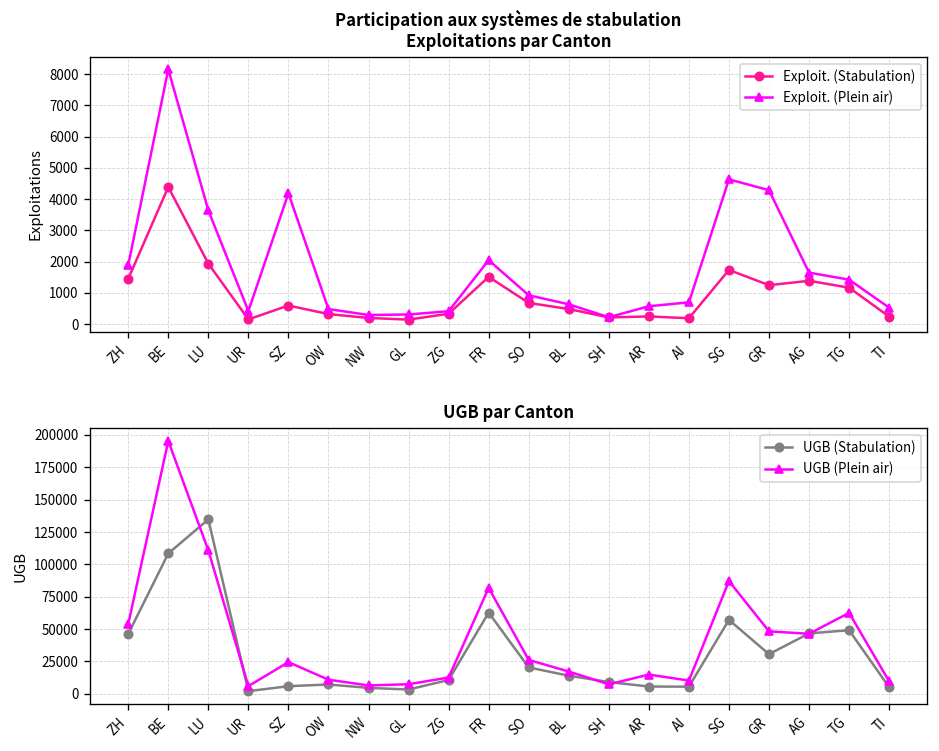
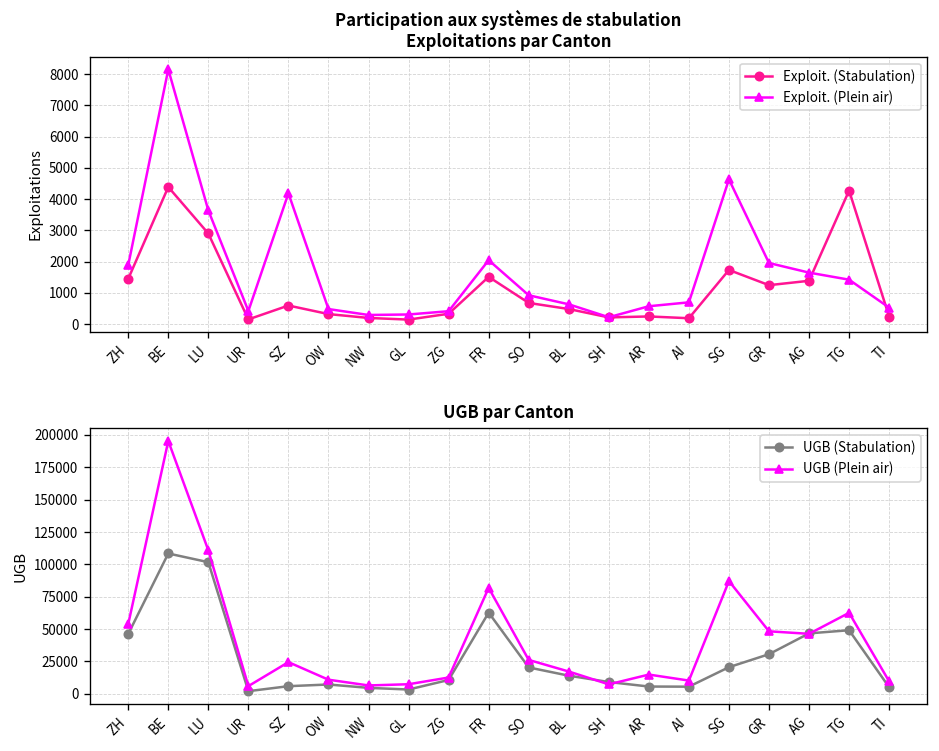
  {
    "Participation aux systèmes de stabulation Exploitations par Canton": {
      "Exploit. (Stabulation)": {
        "ZH": 1400,
        "BE": 4400,
-       "LU": 1900,
+       "LU": 2900,
        "UR": 100,
        "SZ": 600,
        "OW": 300,
        "GL": 100,
        "FR": 1500,
        "SO": 700,
        "BL": 500,
        "AR": 200,
        "AI": 200,
        "SG": 1700,
        "GR": 1200,
        "AG": 1400,
-       "TG": 1200,
+       "TG": 4300,
        "TI": 200
      },
      "Exploit. (Plein air)": {
        "ZH": 1900,
        "BE": 8200,
        "LU": 3600,
        "UR": 400,
        "SZ": 4200,
        "OW": 500,
        "GL": 300,
        "FR": 2000,
        "SO": 900,
        "BL": 600,
        "AR": 600,
        "AI": 700,
        "SG": 4600,
-       "GR": 4300,
+       "GR": 2000,
        "AG": 1600,
        "TG": 1400,
        "TI": 500
      }
    },
    "UGB par Canton": {
      "UGB (Stabulation)": {
        "ZH": 46000,
        "BE": 108000,
-       "LU": 135000,
+       "LU": 102000,
        "UR": 2000,
        "SZ": 6000,
        "OW": 7000,
        "GL": 3000,
        "FR": 63000,
        "SO": 20000,
        "BL": 14000,
        "AR": 6000,
        "AI": 5000,
-       "SG": 57000,
+       "SG": 21000,
        "GR": 31000,
        "TG": 49000,
        "TI": 5000
      },
      "UGB (Plein air)": {
        "ZH": 54000,
        "BE": 195000,
        "LU": 111000,
        "UR": 6000,
        "SZ": 24000,
        "OW": 11000,
        "GL": 7000,
        "FR": 82000,
        "SO": 26000,
        "BL": 17000,
        "AR": 15000,
        "AI": 10000,
        "SG": 87000,
        "GR": 48000,
        "TG": 63000,
        "TI": 10000
      }
    }
  }
